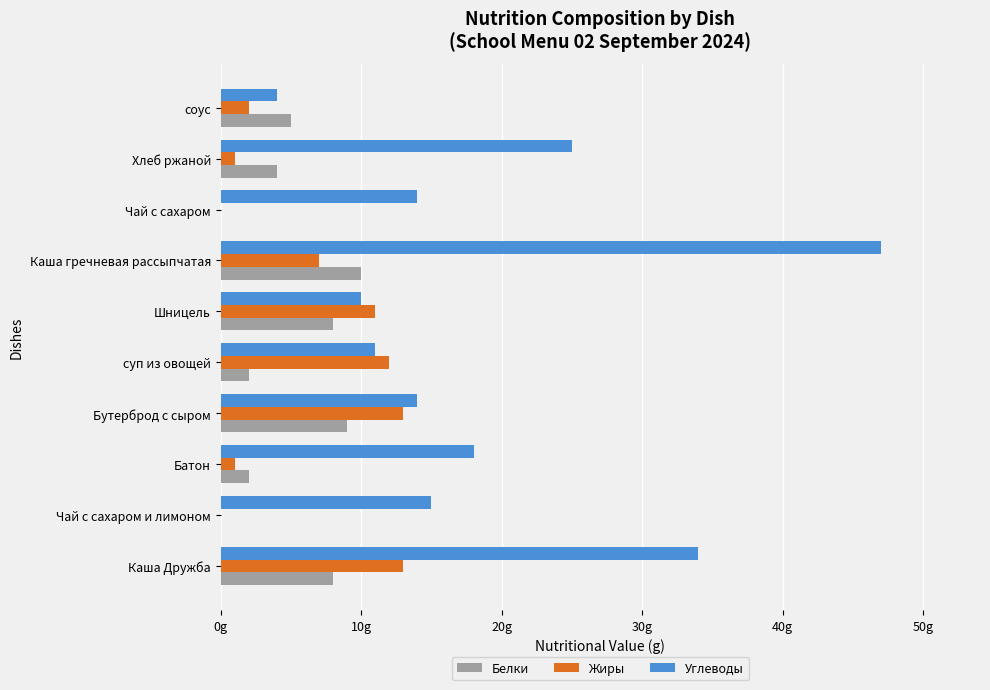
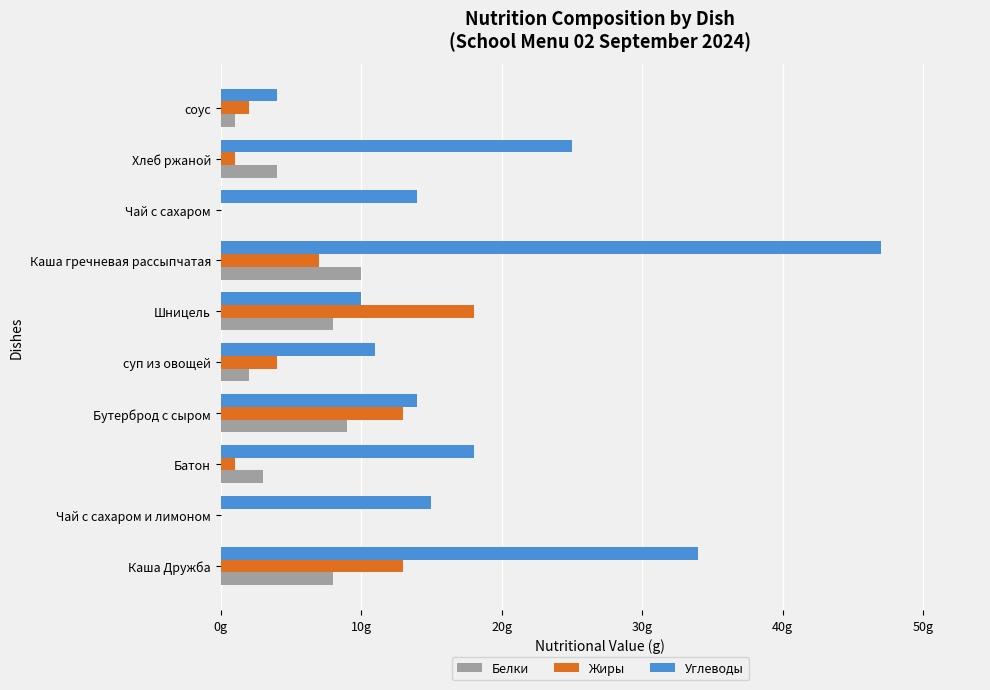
  {
    "Белки": {
-     "соус": "5g",
+     "соус": "1g",
      "Хлеб ржаной": "4g",
      "Чай с сахаром": "0g",
      "Каша гречневая рассыпчатая": "10g",
      "Шницель": "8g",
      "суп из овощей": "2g",
      "Бутерброд с сыром": "9g",
-     "Батон": "2g",
+     "Батон": "3g",
      "Чай с сахаром и лимоном": "0g",
      "Каша Дружба": "8g"
    },
    "Жиры": {
      "соус": "2g",
      "Хлеб ржаной": "1g",
      "Чай с сахаром": "0g",
      "Каша гречневая рассыпчатая": "7g",
-     "Шницель": "11g",
-     "суп из овощей": "12g",
+     "Шницель": "18g",
+     "суп из овощей": "4g",
      "Бутерброд с сыром": "13g",
      "Батон": "1g",
      "Чай с сахаром и лимоном": "0g",
      "Каша Дружба": "13g"
    },
    "Углеводы": {
      "соус": "4g",
      "Хлеб ржаной": "25g",
      "Чай с сахаром": "14g",
      "Каша гречневая рассыпчатая": "47g",
      "Шницель": "10g",
      "суп из овощей": "11g",
      "Бутерброд с сыром": "14g",
      "Батон": "18g",
      "Чай с сахаром и лимоном": "15g",
      "Каша Дружба": "34g"
    }
  }
